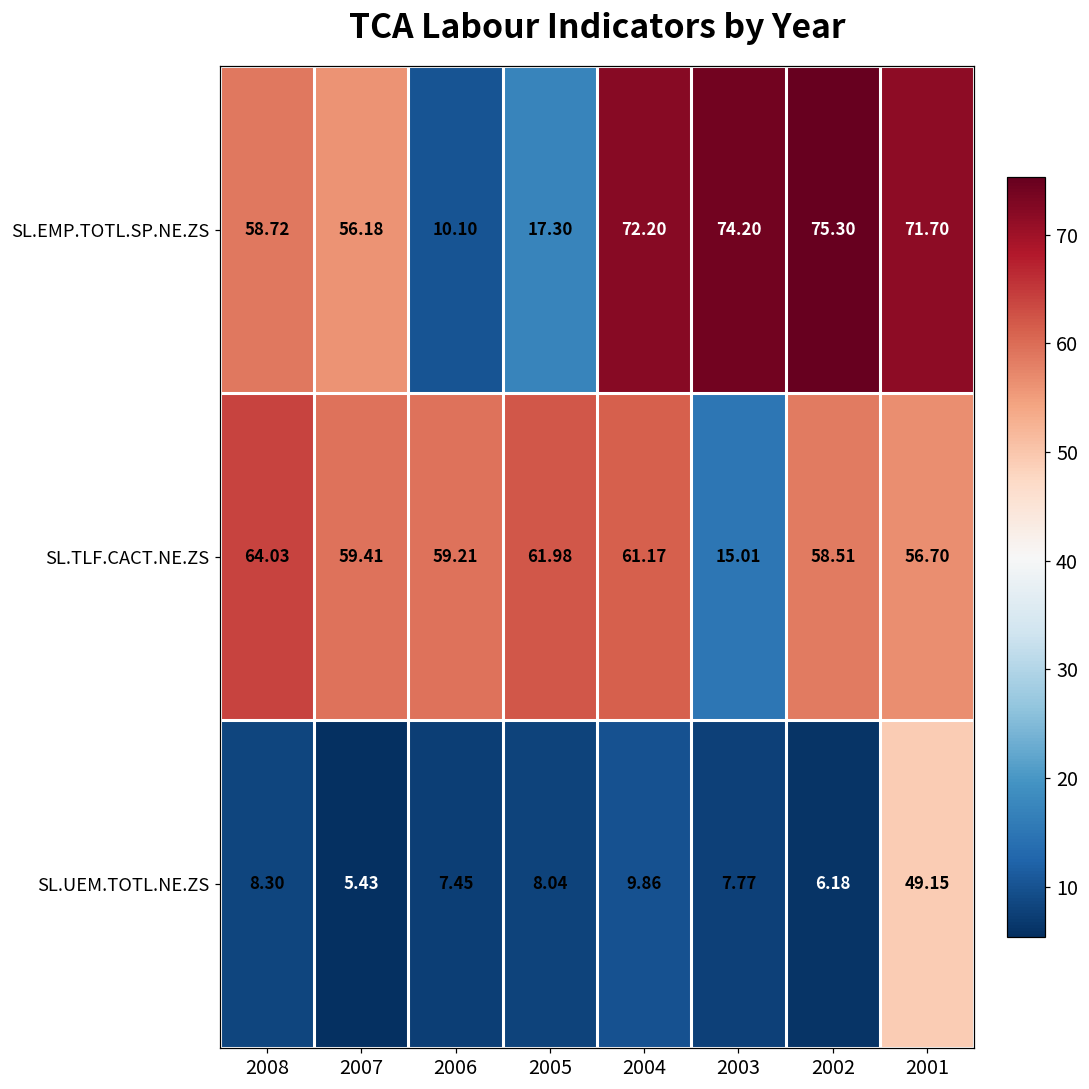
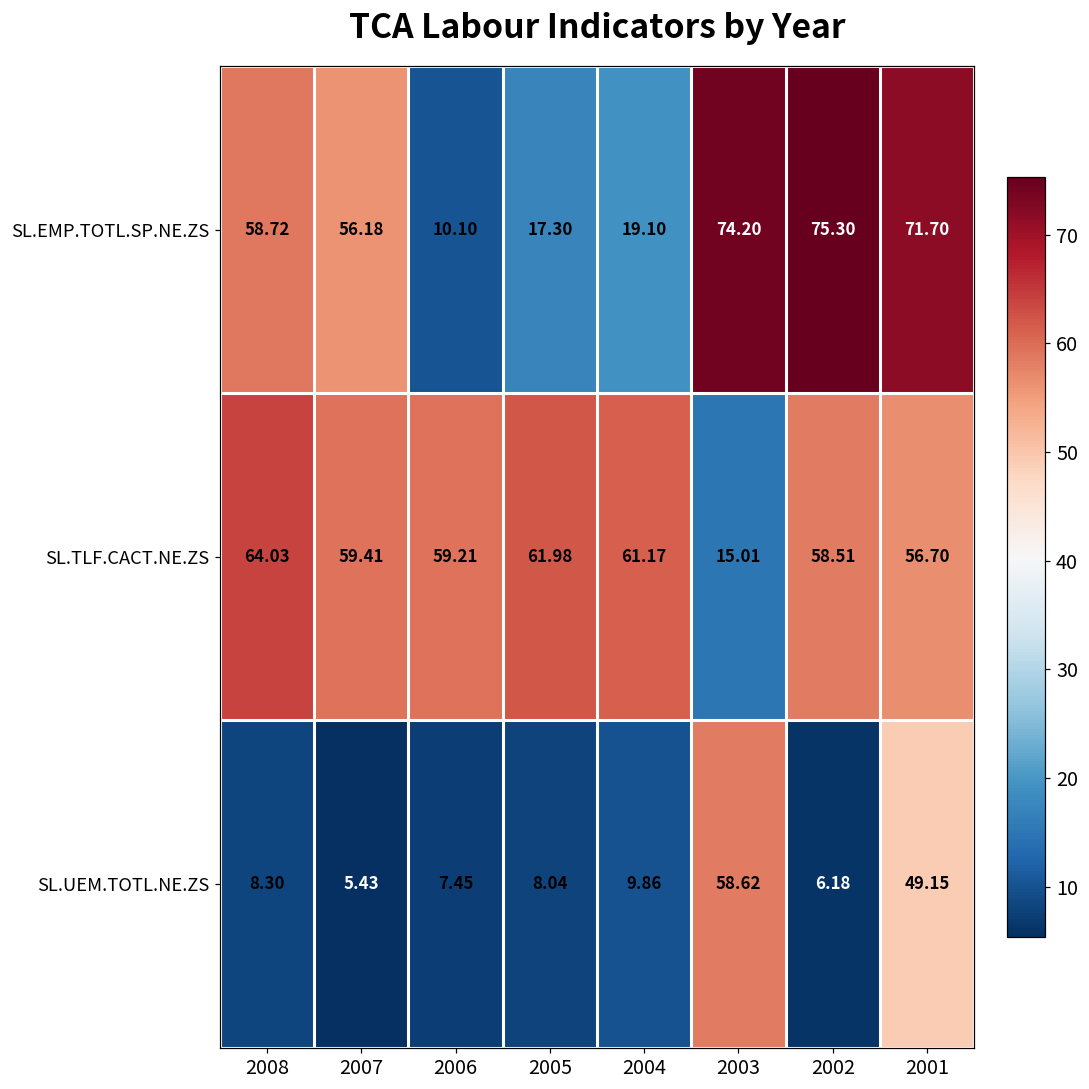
  {
    "SL.EMP.TOTL.SP.NE.ZS": {
      "2008": 58.72,
      "2007": 56.18,
      "2006": 10.10,
      "2005": 17.30,
-     "2004": 72.20,
+     "2004": 19.10,
      "2003": 74.20,
      "2002": 75.30,
      "2001": 71.70
    },
    "SL.TLF.CACT.NE.ZS": {
      "2008": 64.03,
      "2007": 59.41,
      "2006": 59.21,
      "2005": 61.98,
      "2004": 61.17,
      "2003": 15.01,
      "2002": 58.51,
      "2001": 56.70
    },
    "SL.UEM.TOTL.NE.ZS": {
      "2008": 8.30,
      "2007": 5.43,
      "2006": 7.45,
      "2005": 8.04,
      "2004": 9.86,
-     "2003": 7.77,
+     "2003": 58.62,
      "2002": 6.18,
      "2001": 49.15
    }
  }
